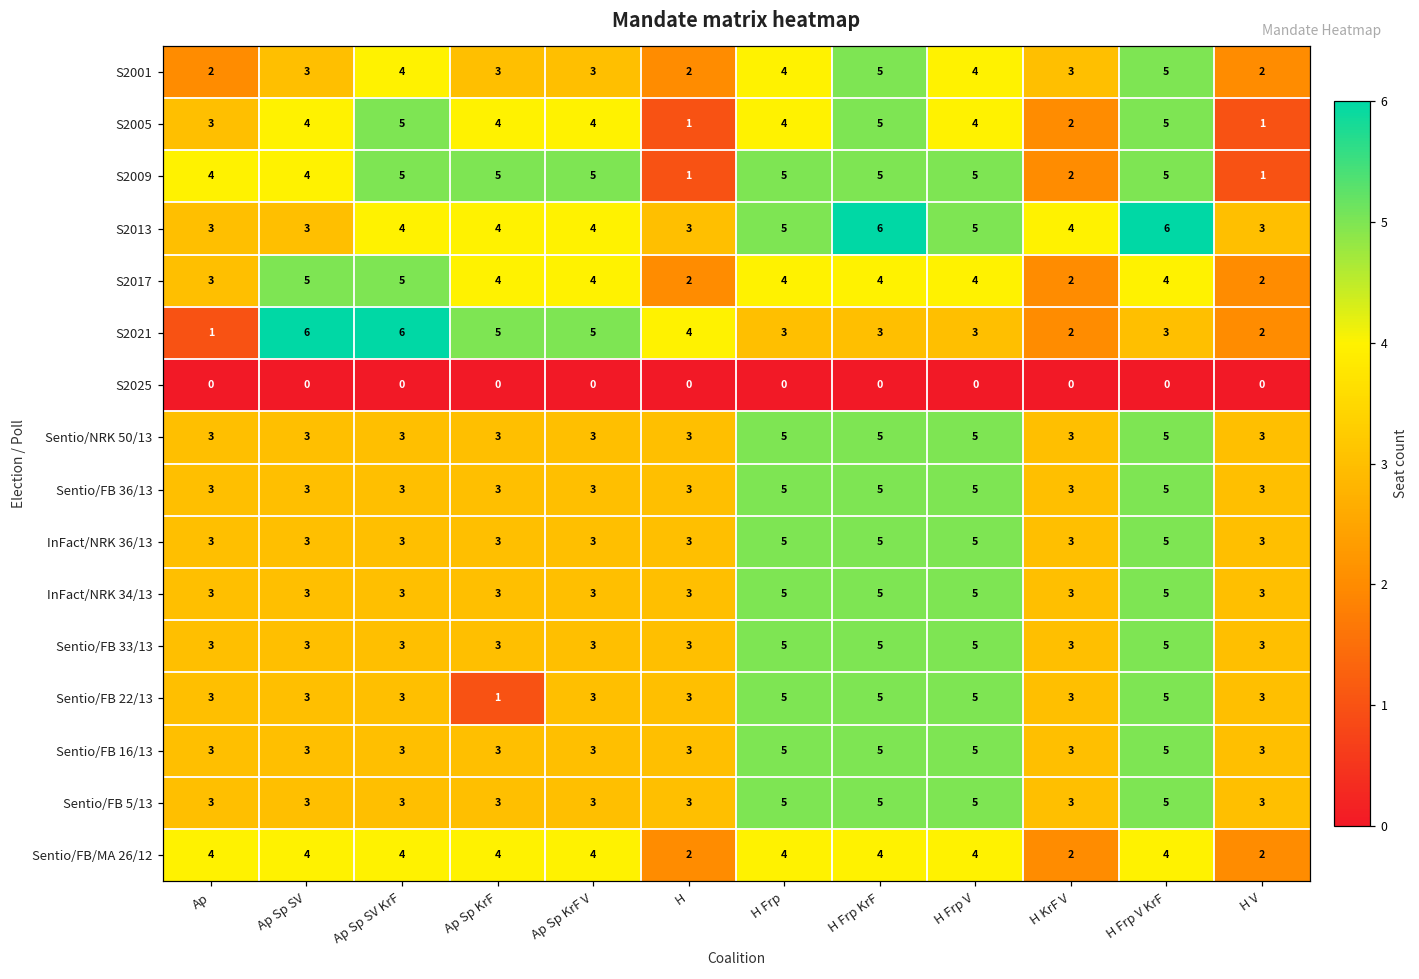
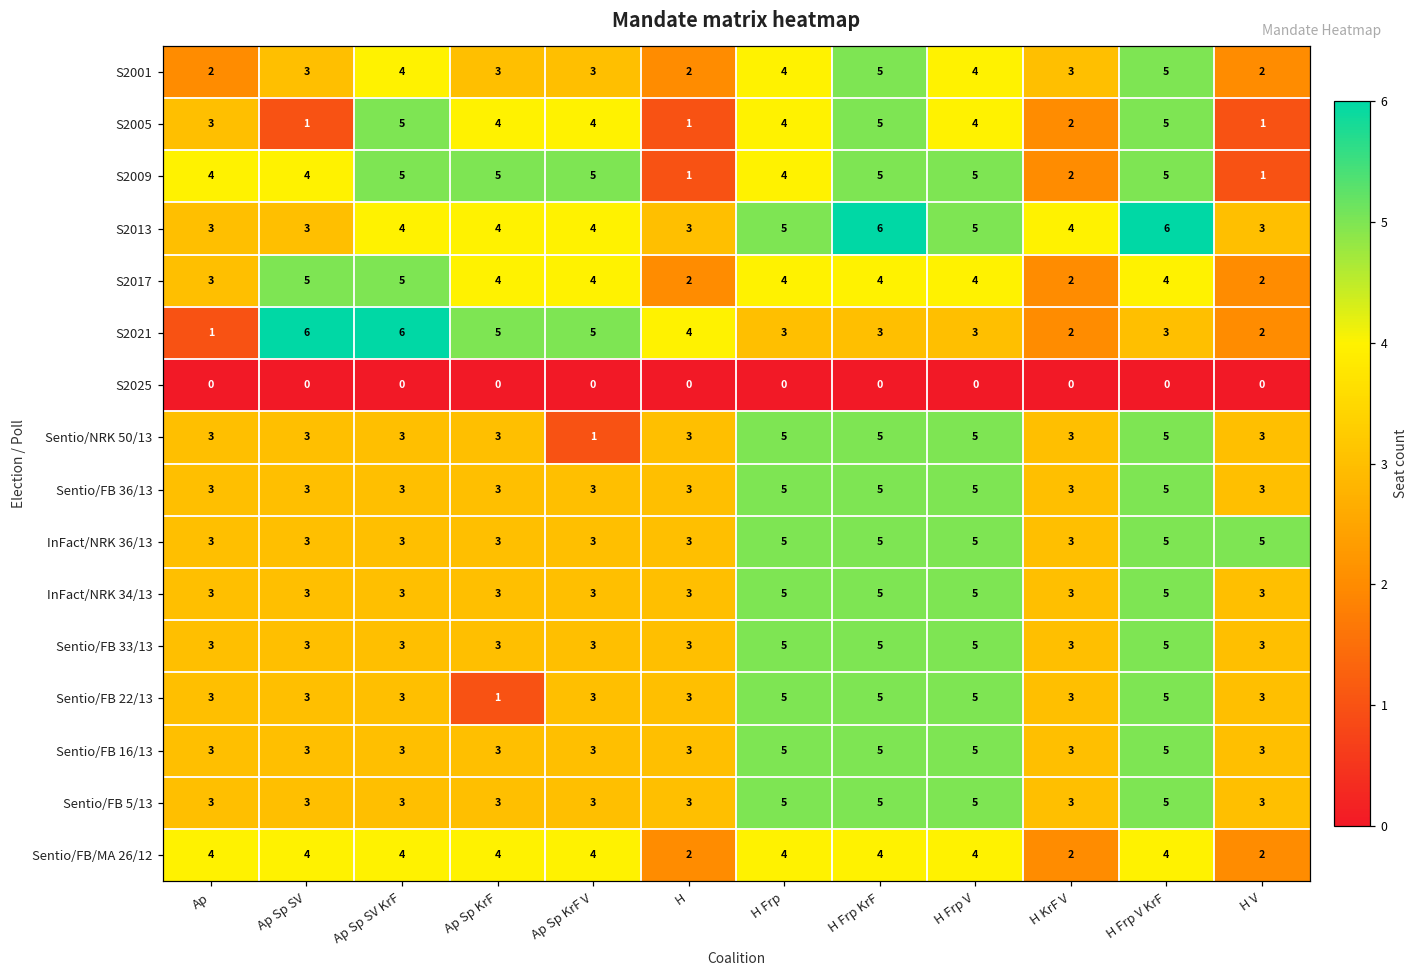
  {
    "S2001": {
      "Ap": 2,
      "Ap Sp SV": 3,
      "Ap Sp SV KrF": 4,
      "Ap Sp KrF": 3,
      "Ap Sp KrF V": 3,
      "H": 2,
      "H Frp": 4,
      "H Frp KrF": 5,
      "H Frp V": 4,
      "H KrF V": 3,
      "H Frp V KrF": 5,
      "H V": 2
    },
    "S2005": {
      "Ap": 3,
-     "Ap Sp SV": 4,
+     "Ap Sp SV": 1,
      "Ap Sp SV KrF": 5,
      "Ap Sp KrF": 4,
      "Ap Sp KrF V": 4,
      "H": 1,
      "H Frp": 4,
      "H Frp KrF": 5,
      "H Frp V": 4,
      "H KrF V": 2,
      "H Frp V KrF": 5,
      "H V": 1
    },
    "S2009": {
      "Ap": 4,
      "Ap Sp SV": 4,
      "Ap Sp SV KrF": 5,
      "Ap Sp KrF": 5,
      "Ap Sp KrF V": 5,
      "H": 1,
-     "H Frp": 5,
+     "H Frp": 4,
      "H Frp KrF": 5,
      "H Frp V": 5,
      "H KrF V": 2,
      "H Frp V KrF": 5,
      "H V": 1
    },
    "S2013": {
      "Ap": 3,
      "Ap Sp SV": 3,
      "Ap Sp SV KrF": 4,
      "Ap Sp KrF": 4,
      "Ap Sp KrF V": 4,
      "H": 3,
      "H Frp": 5,
      "H Frp KrF": 6,
      "H Frp V": 5,
      "H KrF V": 4,
      "H Frp V KrF": 6,
      "H V": 3
    },
    "S2017": {
      "Ap": 3,
      "Ap Sp SV": 5,
      "Ap Sp SV KrF": 5,
      "Ap Sp KrF": 4,
      "Ap Sp KrF V": 4,
      "H": 2,
      "H Frp": 4,
      "H Frp KrF": 4,
      "H Frp V": 4,
      "H KrF V": 2,
      "H Frp V KrF": 4,
      "H V": 2
    },
    "S2021": {
      "Ap": 1,
      "Ap Sp SV": 6,
      "Ap Sp SV KrF": 6,
      "Ap Sp KrF": 5,
      "Ap Sp KrF V": 5,
      "H": 4,
      "H Frp": 3,
      "H Frp KrF": 3,
      "H Frp V": 3,
      "H KrF V": 2,
      "H Frp V KrF": 3,
      "H V": 2
    },
    "S2025": {
      "Ap": 0,
      "Ap Sp SV": 0,
      "Ap Sp SV KrF": 0,
      "Ap Sp KrF": 0,
      "Ap Sp KrF V": 0,
      "H": 0,
      "H Frp": 0,
      "H Frp KrF": 0,
      "H Frp V": 0,
      "H KrF V": 0,
      "H Frp V KrF": 0,
      "H V": 0
    },
    "Sentio/NRK 50/13": {
      "Ap": 3,
      "Ap Sp SV": 3,
      "Ap Sp SV KrF": 3,
      "Ap Sp KrF": 3,
-     "Ap Sp KrF V": 3,
+     "Ap Sp KrF V": 1,
      "H": 3,
      "H Frp": 5,
      "H Frp KrF": 5,
      "H Frp V": 5,
      "H KrF V": 3,
      "H Frp V KrF": 5,
      "H V": 3
    },
    "Sentio/FB 36/13": {
      "Ap": 3,
      "Ap Sp SV": 3,
      "Ap Sp SV KrF": 3,
      "Ap Sp KrF": 3,
      "Ap Sp KrF V": 3,
      "H": 3,
      "H Frp": 5,
      "H Frp KrF": 5,
      "H Frp V": 5,
      "H KrF V": 3,
      "H Frp V KrF": 5,
      "H V": 3
    },
    "InFact/NRK 36/13": {
      "Ap": 3,
      "Ap Sp SV": 3,
      "Ap Sp SV KrF": 3,
      "Ap Sp KrF": 3,
      "Ap Sp KrF V": 3,
      "H": 3,
      "H Frp": 5,
      "H Frp KrF": 5,
      "H Frp V": 5,
      "H KrF V": 3,
      "H Frp V KrF": 5,
-     "H V": 3
+     "H V": 5
    },
    "InFact/NRK 34/13": {
      "Ap": 3,
      "Ap Sp SV": 3,
      "Ap Sp SV KrF": 3,
      "Ap Sp KrF": 3,
      "Ap Sp KrF V": 3,
      "H": 3,
      "H Frp": 5,
      "H Frp KrF": 5,
      "H Frp V": 5,
      "H KrF V": 3,
      "H Frp V KrF": 5,
      "H V": 3
    },
    "Sentio/FB 33/13": {
      "Ap": 3,
      "Ap Sp SV": 3,
      "Ap Sp SV KrF": 3,
      "Ap Sp KrF": 3,
      "Ap Sp KrF V": 3,
      "H": 3,
      "H Frp": 5,
      "H Frp KrF": 5,
      "H Frp V": 5,
      "H KrF V": 3,
      "H Frp V KrF": 5,
      "H V": 3
    },
    "Sentio/FB 22/13": {
      "Ap": 3,
      "Ap Sp SV": 3,
      "Ap Sp SV KrF": 3,
      "Ap Sp KrF": 1,
      "Ap Sp KrF V": 3,
      "H": 3,
      "H Frp": 5,
      "H Frp KrF": 5,
      "H Frp V": 5,
      "H KrF V": 3,
      "H Frp V KrF": 5,
      "H V": 3
    },
    "Sentio/FB 16/13": {
      "Ap": 3,
      "Ap Sp SV": 3,
      "Ap Sp SV KrF": 3,
      "Ap Sp KrF": 3,
      "Ap Sp KrF V": 3,
      "H": 3,
      "H Frp": 5,
      "H Frp KrF": 5,
      "H Frp V": 5,
      "H KrF V": 3,
      "H Frp V KrF": 5,
      "H V": 3
    },
    "Sentio/FB 5/13": {
      "Ap": 3,
      "Ap Sp SV": 3,
      "Ap Sp SV KrF": 3,
      "Ap Sp KrF": 3,
      "Ap Sp KrF V": 3,
      "H": 3,
      "H Frp": 5,
      "H Frp KrF": 5,
      "H Frp V": 5,
      "H KrF V": 3,
      "H Frp V KrF": 5,
      "H V": 3
    },
    "Sentio/FB/MA 26/12": {
      "Ap": 4,
      "Ap Sp SV": 4,
      "Ap Sp SV KrF": 4,
      "Ap Sp KrF": 4,
      "Ap Sp KrF V": 4,
      "H": 2,
      "H Frp": 4,
      "H Frp KrF": 4,
      "H Frp V": 4,
      "H KrF V": 2,
      "H Frp V KrF": 4,
      "H V": 2
    }
  }
